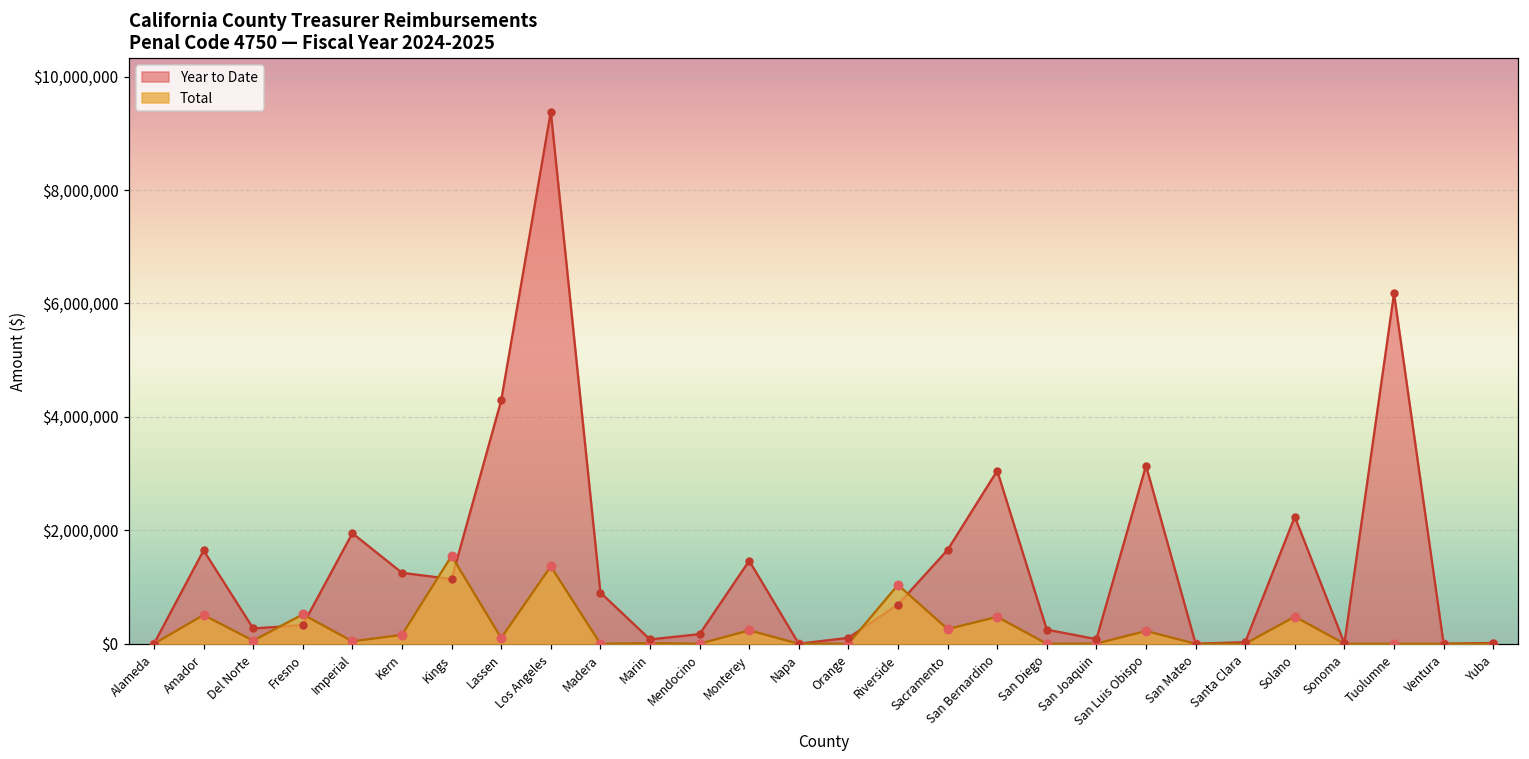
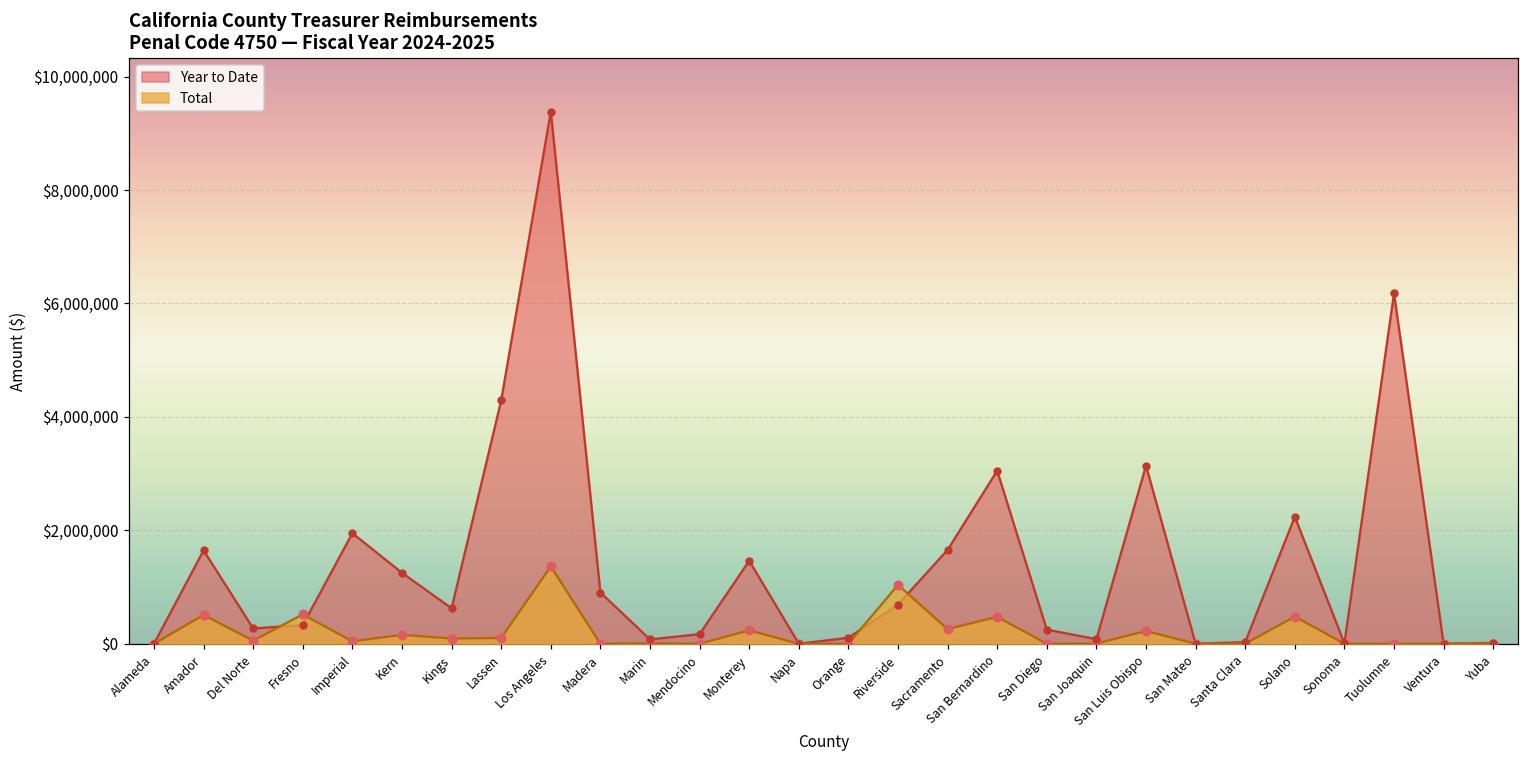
  {
    "Year to Date": {
      "Amador": "$1,600,000",
      "Del Norte": "$300,000",
      "Fresno": "$300,000",
      "Imperial": "$1,900,000",
      "Kern": "$1,300,000",
-     "Kings": "$1,100,000",
+     "Kings": "$600,000",
      "Lassen": "$4,300,000",
      "Los Angeles": "$9,400,000",
      "Madera": "$900,000",
      "Marin": "$100,000",
      "Mendocino": "$200,000",
      "Monterey": "$1,500,000",
      "Orange": "$100,000",
      "Riverside": "$700,000",
      "Sacramento": "$1,700,000",
      "San Bernardino": "$3,100,000",
      "San Diego": "$200,000",
      "San Joaquin": "$100,000",
      "San Luis Obispo": "$3,100,000",
      "Solano": "$2,200,000",
      "Tuolumne": "$6,200,000"
    },
    "Total": {
      "Amador": "$500,000",
      "Del Norte": "$100,000",
      "Fresno": "$500,000",
      "Imperial": "$0",
      "Kern": "$200,000",
-     "Kings": "$1,500,000",
+     "Kings": "$100,000",
      "Lassen": "$100,000",
      "Los Angeles": "$1,400,000",
      "Madera": "$0",
      "Marin": "$0",
      "Mendocino": "$0",
      "Monterey": "$200,000",
      "Orange": "$0",
      "Riverside": "$1,000,000",
      "Sacramento": "$300,000",
      "San Bernardino": "$500,000",
      "San Diego": "$0",
      "San Joaquin": "$0",
      "San Luis Obispo": "$200,000",
      "Solano": "$500,000",
      "Tuolumne": "$0"
    }
  }
